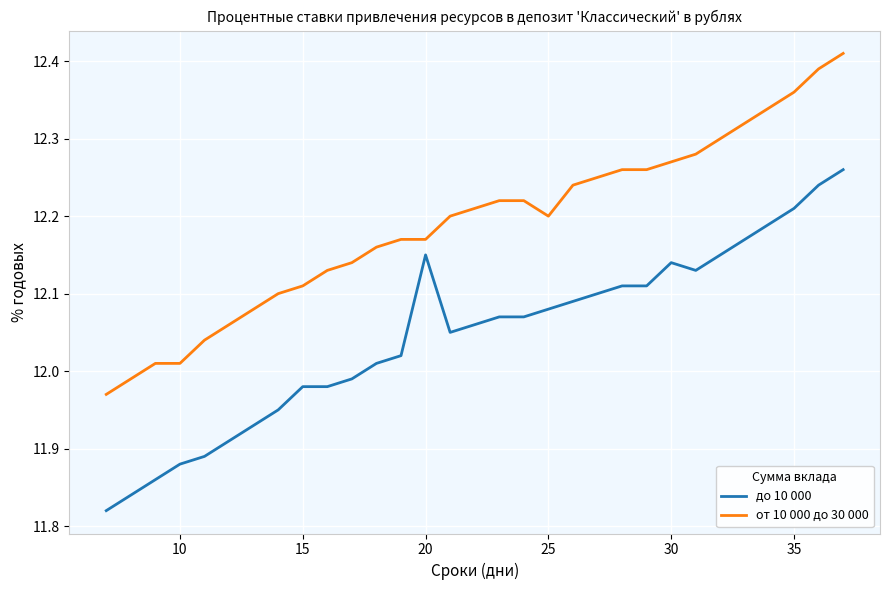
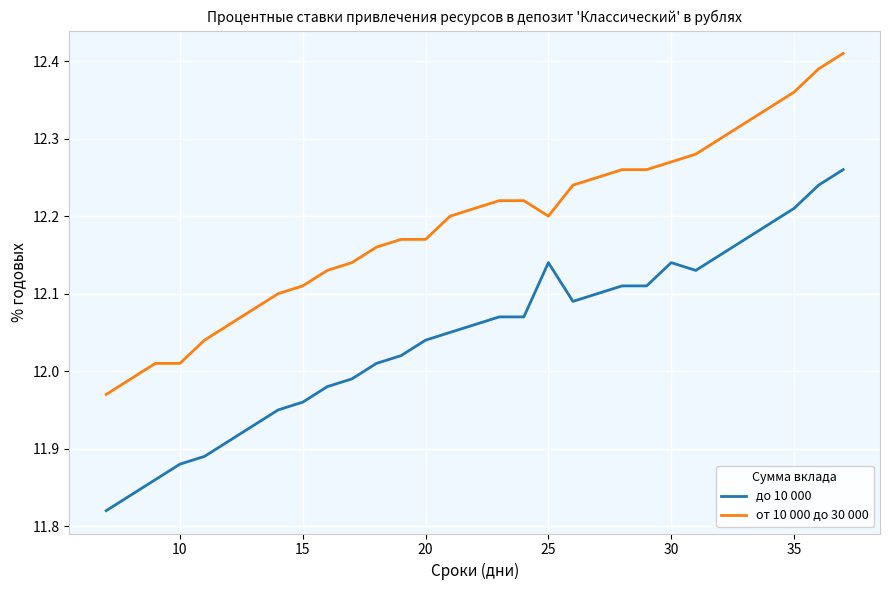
  {
    "до 10 000": {
      "10": 11.88,
-     "15": 11.98,
-     "20": 12.15,
-     "25": 12.08,
+     "15": 11.96,
+     "20": 12.04,
+     "25": 12.14,
      "30": 12.14,
      "35": 12.21
    },
    "от 10 000 до 30 000": {
      "10": 12.01,
      "15": 12.11,
      "20": 12.17,
      "25": 12.20,
      "30": 12.27,
      "35": 12.36
    }
  }
